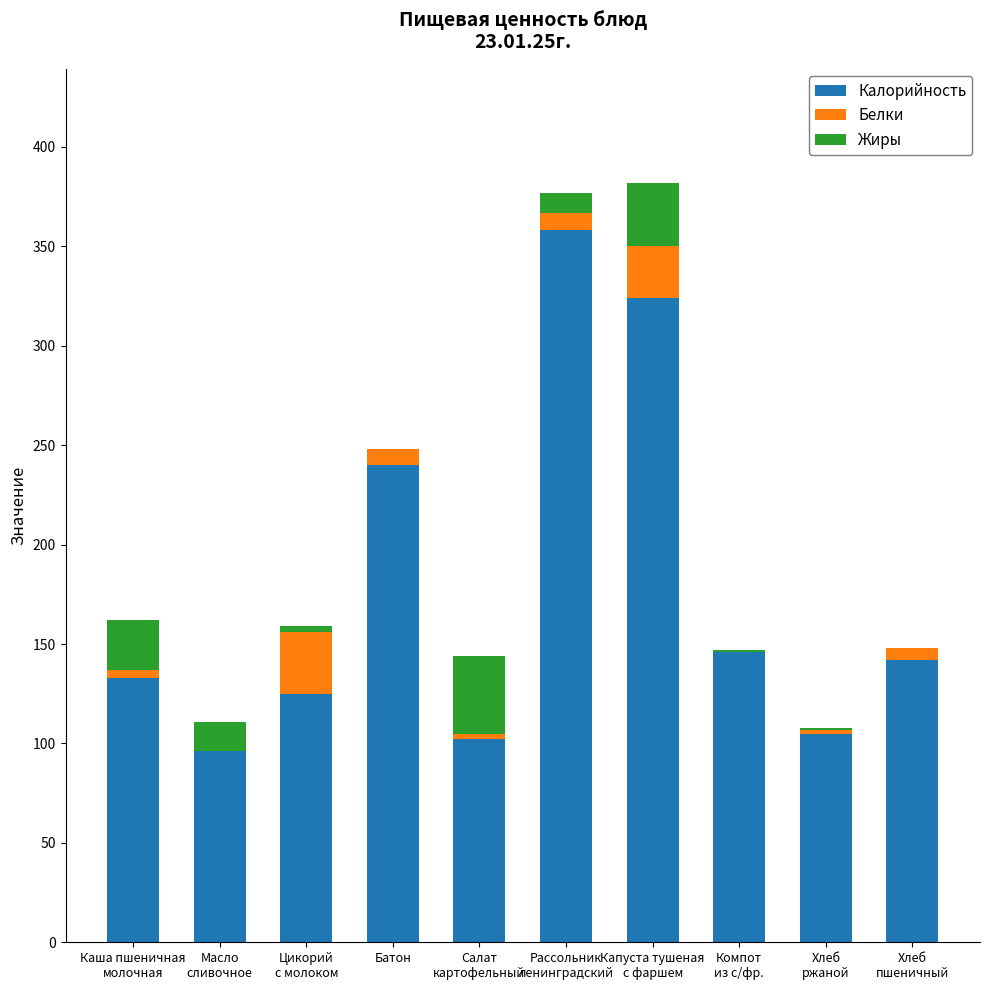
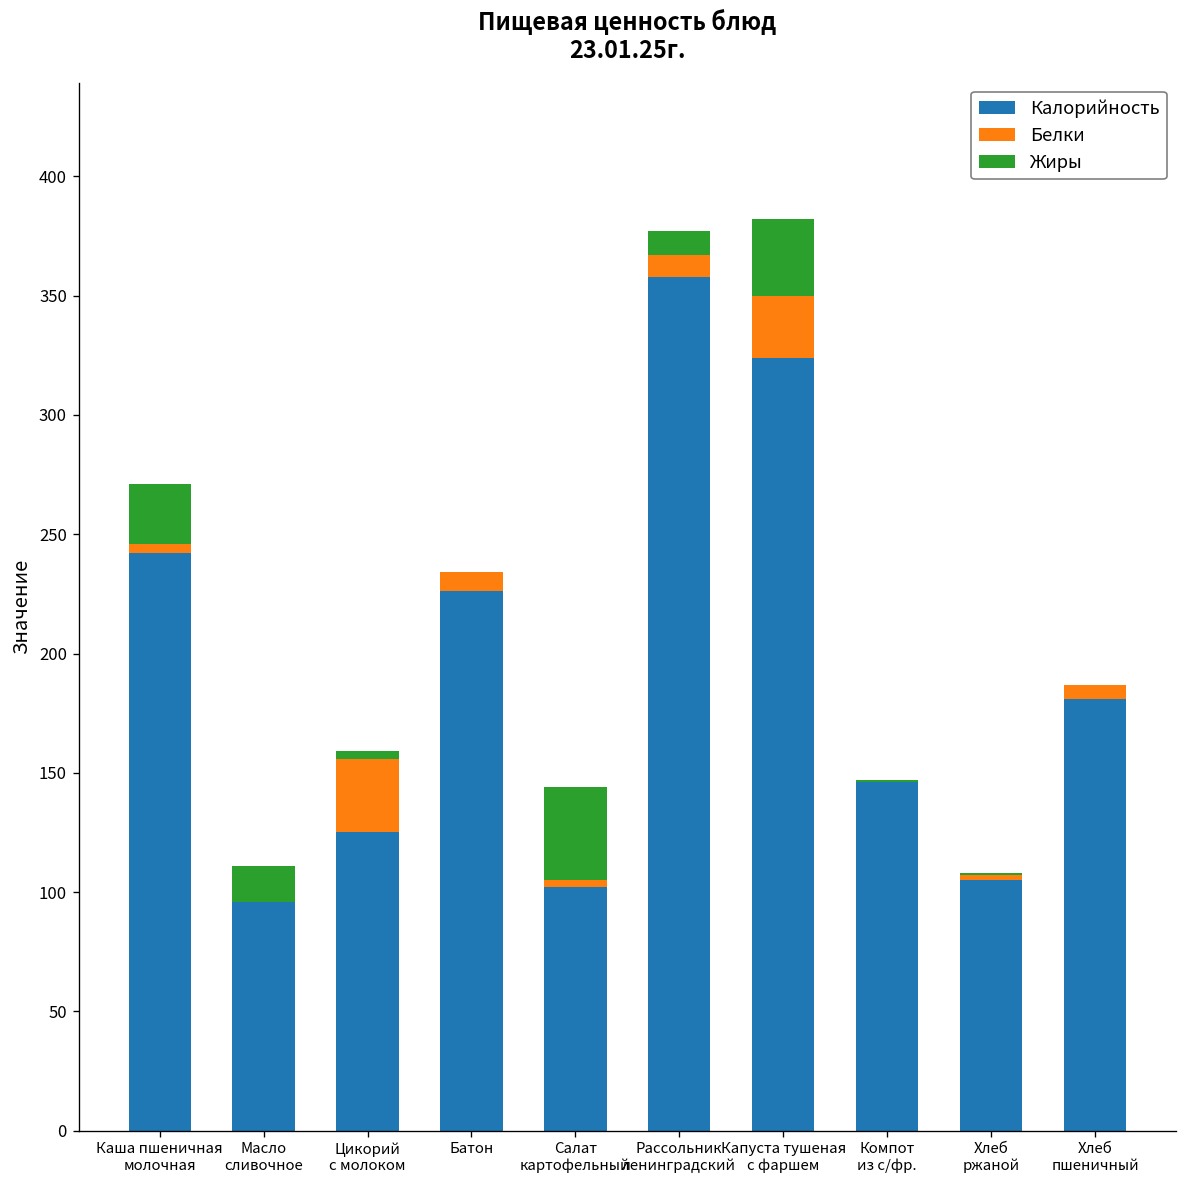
  {
    "Калорийность": {
-     "Каша пшеничная молочная": 133,
+     "Каша пшеничная молочная": 242,
      "Масло сливочное": 96,
      "Цикорий с молоком": 125,
-     "Батон": 240,
+     "Батон": 226,
      "Салат картофельный": 102,
      "Рассольник ленинградский": 358,
      "Капуста тушеная с фаршем": 324,
      "Компот из с/фр.": 146,
      "Хлеб ржаной": 105,
-     "Хлеб пшеничный": 142
+     "Хлеб пшеничный": 181
    },
    "Белки": {
      "Каша пшеничная молочная": 4,
      "Масло сливочное": 0,
      "Цикорий с молоком": 31,
      "Батон": 8,
      "Салат картофельный": 3,
      "Рассольник ленинградский": 9,
      "Капуста тушеная с фаршем": 26,
      "Компот из с/фр.": 0,
      "Хлеб ржаной": 2,
      "Хлеб пшеничный": 6
    },
    "Жиры": {
      "Каша пшеничная молочная": 25,
      "Масло сливочное": 15,
      "Цикорий с молоком": 3,
      "Батон": 0,
      "Салат картофельный": 39,
      "Рассольник ленинградский": 10,
      "Капуста тушеная с фаршем": 32,
      "Хлеб пшеничный": 0
    }
  }
